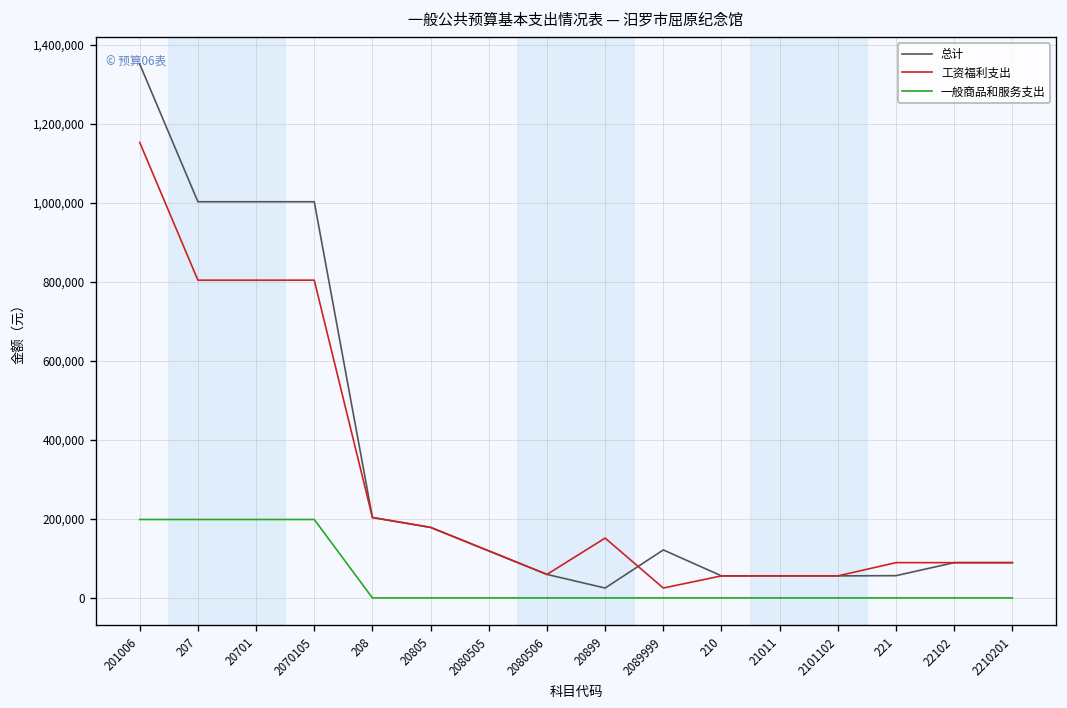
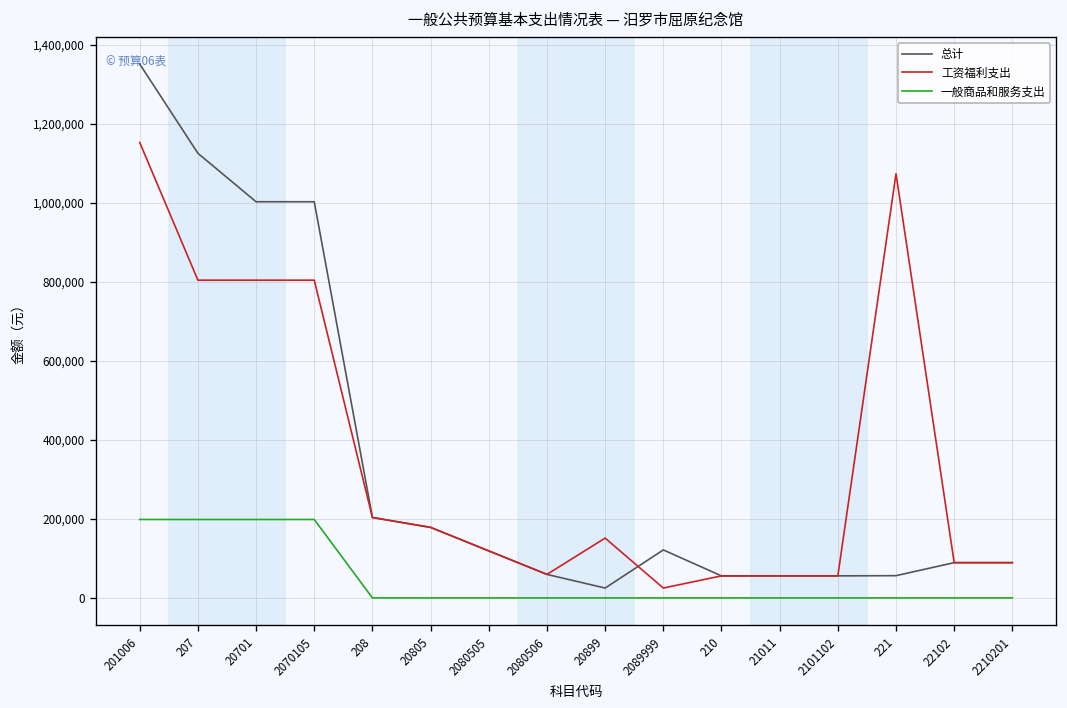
  {
    "总计": {
      "201006": "1,350,000",
-     "207": "1,000,000",
+     "207": "1,130,000",
      "20701": "1,000,000",
      "2070105": "1,000,000",
      "20899": "20,000",
      "2089999": "120,000",
      "221": "60,000"
    },
    "工资福利支出": {
      "201006": "1,150,000",
      "207": "800,000",
      "20701": "800,000",
      "2070105": "800,000",
      "20899": "150,000",
      "2089999": "20,000",
-     "221": "90,000"
+     "221": "1,070,000"
    },
    "一般商品和服务支出": {
      "201006": "200,000",
      "207": "200,000",
      "20701": "200,000",
      "2070105": "200,000",
      "208": "0",
      "20805": "0",
      "2080505": "0",
      "2080506": "0",
      "20899": "0",
      "2089999": "0",
      "210": "0",
      "21011": "0",
      "2101102": "0",
      "221": "0",
      "22102": "0",
      "2210201": "0"
    }
  }
